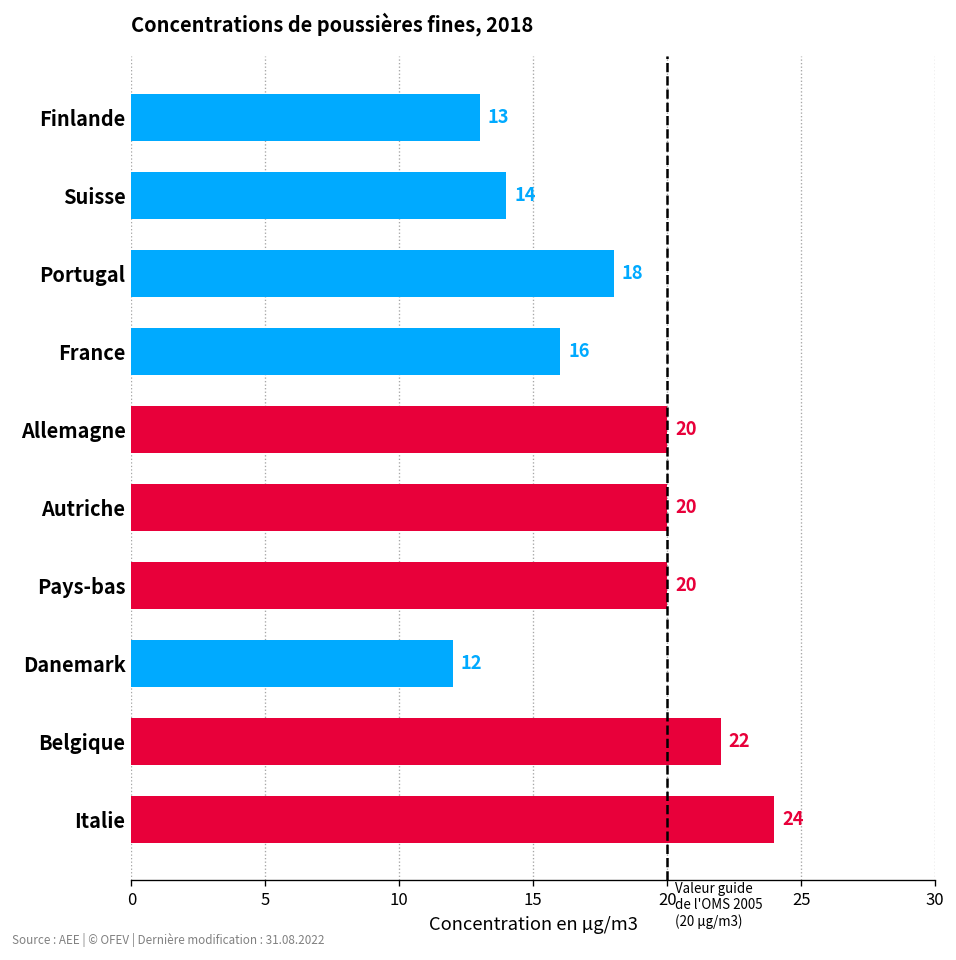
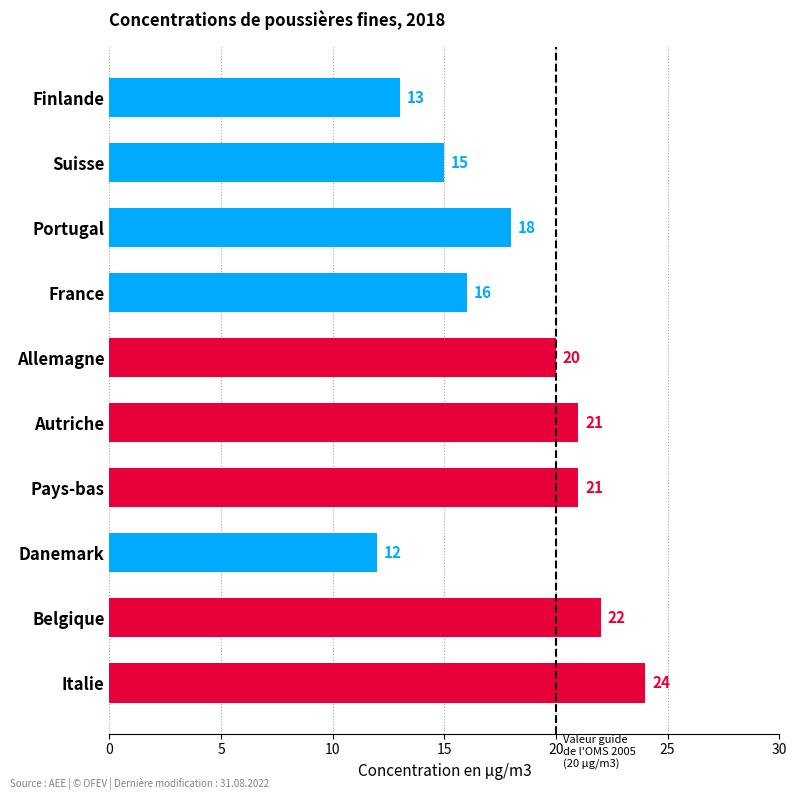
  {
    "Finlande": 13,
-   "Suisse": 14,
+   "Suisse": 15,
    "Portugal": 18,
    "France": 16,
    "Allemagne": 20,
-   "Autriche": 20,
-   "Pays-bas": 20,
+   "Autriche": 21,
+   "Pays-bas": 21,
    "Danemark": 12,
    "Belgique": 22,
    "Italie": 24
  }
